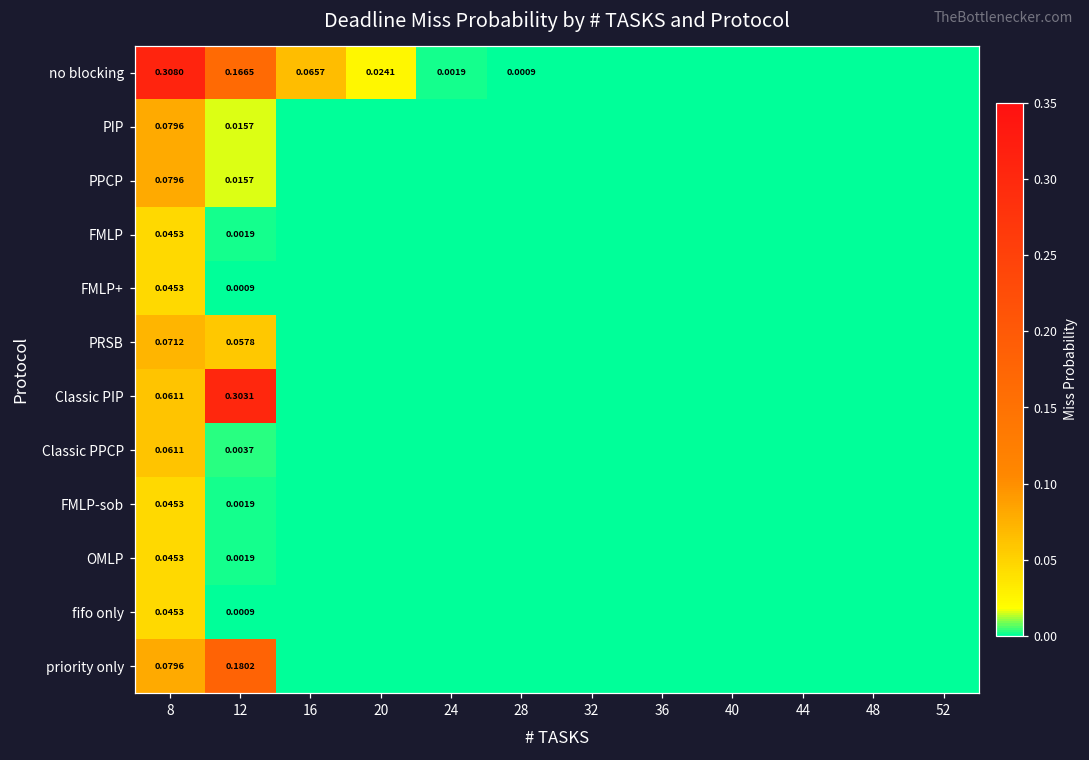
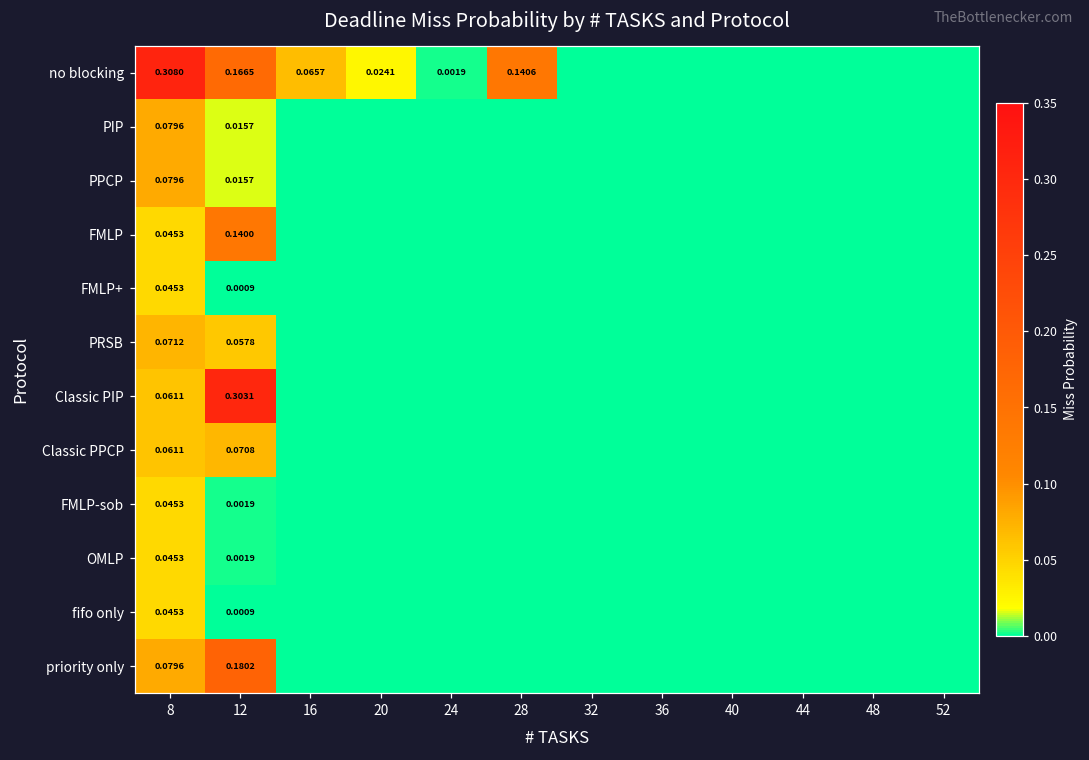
  {
    "no blocking": {
      "8": 0.3080,
      "12": 0.1665,
      "16": 0.0657,
      "20": 0.0241,
      "24": 0.0019,
-     "28": 0.0009
+     "28": 0.1406
    },
    "PIP": {
      "8": 0.0796,
      "12": 0.0157
    },
    "PPCP": {
      "8": 0.0796,
      "12": 0.0157
    },
    "FMLP": {
      "8": 0.0453,
-     "12": 0.0019
+     "12": 0.1400
    },
    "FMLP+": {
      "8": 0.0453,
      "12": 0.0009
    },
    "PRSB": {
      "8": 0.0712,
      "12": 0.0578
    },
    "Classic PIP": {
      "8": 0.0611,
      "12": 0.3031
    },
    "Classic PPCP": {
      "8": 0.0611,
-     "12": 0.0037
+     "12": 0.0708
    },
    "FMLP-sob": {
      "8": 0.0453,
      "12": 0.0019
    },
    "OMLP": {
      "8": 0.0453,
      "12": 0.0019
    },
    "fifo only": {
      "8": 0.0453,
      "12": 0.0009
    },
    "priority only": {
      "8": 0.0796,
      "12": 0.1802
    }
  }
